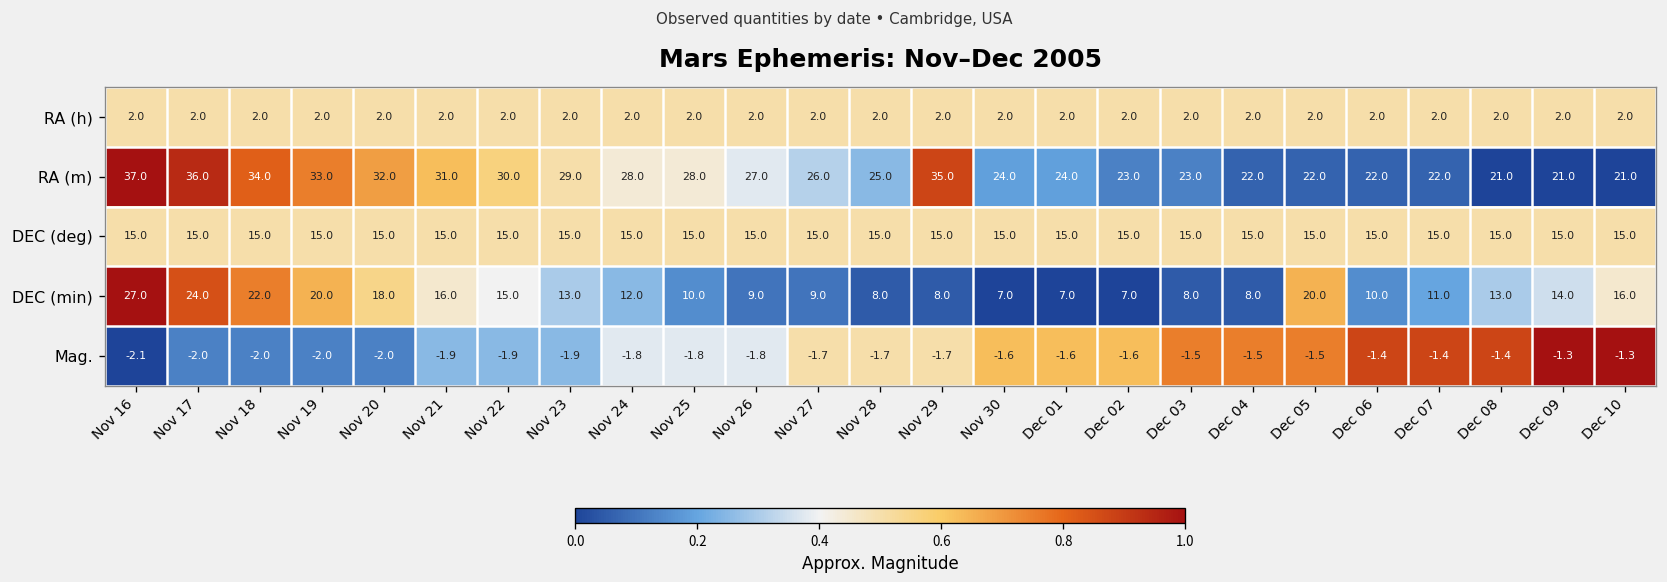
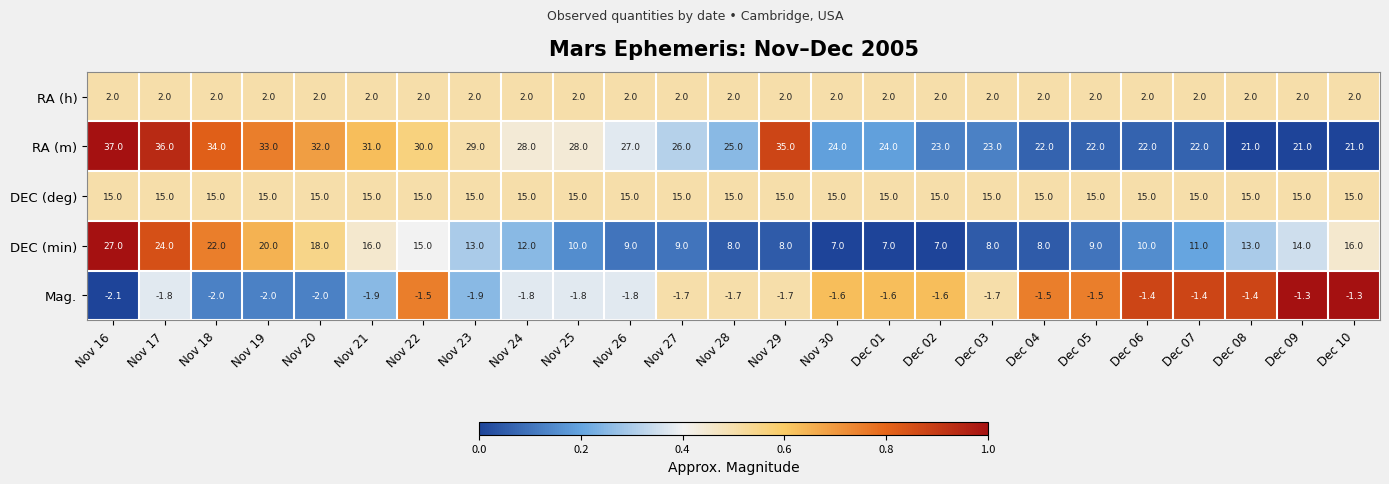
  {
    "RA (h)": {
      "Nov 16": 2.0,
      "Nov 17": 2.0,
      "Nov 18": 2.0,
      "Nov 19": 2.0,
      "Nov 20": 2.0,
      "Nov 21": 2.0,
      "Nov 22": 2.0,
      "Nov 23": 2.0,
      "Nov 24": 2.0,
      "Nov 25": 2.0,
      "Nov 26": 2.0,
      "Nov 27": 2.0,
      "Nov 28": 2.0,
      "Nov 29": 2.0,
      "Nov 30": 2.0,
      "Dec 01": 2.0,
      "Dec 02": 2.0,
      "Dec 03": 2.0,
      "Dec 04": 2.0,
      "Dec 05": 2.0,
      "Dec 06": 2.0,
      "Dec 07": 2.0,
      "Dec 08": 2.0,
      "Dec 09": 2.0,
      "Dec 10": 2.0
    },
    "RA (m)": {
      "Nov 16": 37.0,
      "Nov 17": 36.0,
      "Nov 18": 34.0,
      "Nov 19": 33.0,
      "Nov 20": 32.0,
      "Nov 21": 31.0,
      "Nov 22": 30.0,
      "Nov 23": 29.0,
      "Nov 24": 28.0,
      "Nov 25": 28.0,
      "Nov 26": 27.0,
      "Nov 27": 26.0,
      "Nov 28": 25.0,
      "Nov 29": 35.0,
      "Nov 30": 24.0,
      "Dec 01": 24.0,
      "Dec 02": 23.0,
      "Dec 03": 23.0,
      "Dec 04": 22.0,
      "Dec 05": 22.0,
      "Dec 06": 22.0,
      "Dec 07": 22.0,
      "Dec 08": 21.0,
      "Dec 09": 21.0,
      "Dec 10": 21.0
    },
    "DEC (deg)": {
      "Nov 16": 15.0,
      "Nov 17": 15.0,
      "Nov 18": 15.0,
      "Nov 19": 15.0,
      "Nov 20": 15.0,
      "Nov 21": 15.0,
      "Nov 22": 15.0,
      "Nov 23": 15.0,
      "Nov 24": 15.0,
      "Nov 25": 15.0,
      "Nov 26": 15.0,
      "Nov 27": 15.0,
      "Nov 28": 15.0,
      "Nov 29": 15.0,
      "Nov 30": 15.0,
      "Dec 01": 15.0,
      "Dec 02": 15.0,
      "Dec 03": 15.0,
      "Dec 04": 15.0,
      "Dec 05": 15.0,
      "Dec 06": 15.0,
      "Dec 07": 15.0,
      "Dec 08": 15.0,
      "Dec 09": 15.0,
      "Dec 10": 15.0
    },
    "DEC (min)": {
      "Nov 16": 27.0,
      "Nov 17": 24.0,
      "Nov 18": 22.0,
      "Nov 19": 20.0,
      "Nov 20": 18.0,
      "Nov 21": 16.0,
      "Nov 22": 15.0,
      "Nov 23": 13.0,
      "Nov 24": 12.0,
      "Nov 25": 10.0,
      "Nov 26": 9.0,
      "Nov 27": 9.0,
      "Nov 28": 8.0,
      "Nov 29": 8.0,
      "Nov 30": 7.0,
      "Dec 01": 7.0,
      "Dec 02": 7.0,
      "Dec 03": 8.0,
      "Dec 04": 8.0,
-     "Dec 05": 20.0,
+     "Dec 05": 9.0,
      "Dec 06": 10.0,
      "Dec 07": 11.0,
      "Dec 08": 13.0,
      "Dec 09": 14.0,
      "Dec 10": 16.0
    },
    "Mag.": {
      "Nov 16": -2.1,
-     "Nov 17": -2.0,
+     "Nov 17": -1.8,
      "Nov 18": -2.0,
      "Nov 19": -2.0,
      "Nov 20": -2.0,
      "Nov 21": -1.9,
-     "Nov 22": -1.9,
+     "Nov 22": -1.5,
      "Nov 23": -1.9,
      "Nov 24": -1.8,
      "Nov 25": -1.8,
      "Nov 26": -1.8,
      "Nov 27": -1.7,
      "Nov 28": -1.7,
      "Nov 29": -1.7,
      "Nov 30": -1.6,
      "Dec 01": -1.6,
      "Dec 02": -1.6,
-     "Dec 03": -1.5,
+     "Dec 03": -1.7,
      "Dec 04": -1.5,
      "Dec 05": -1.5,
      "Dec 06": -1.4,
      "Dec 07": -1.4,
      "Dec 08": -1.4,
      "Dec 09": -1.3,
      "Dec 10": -1.3
    }
  }
